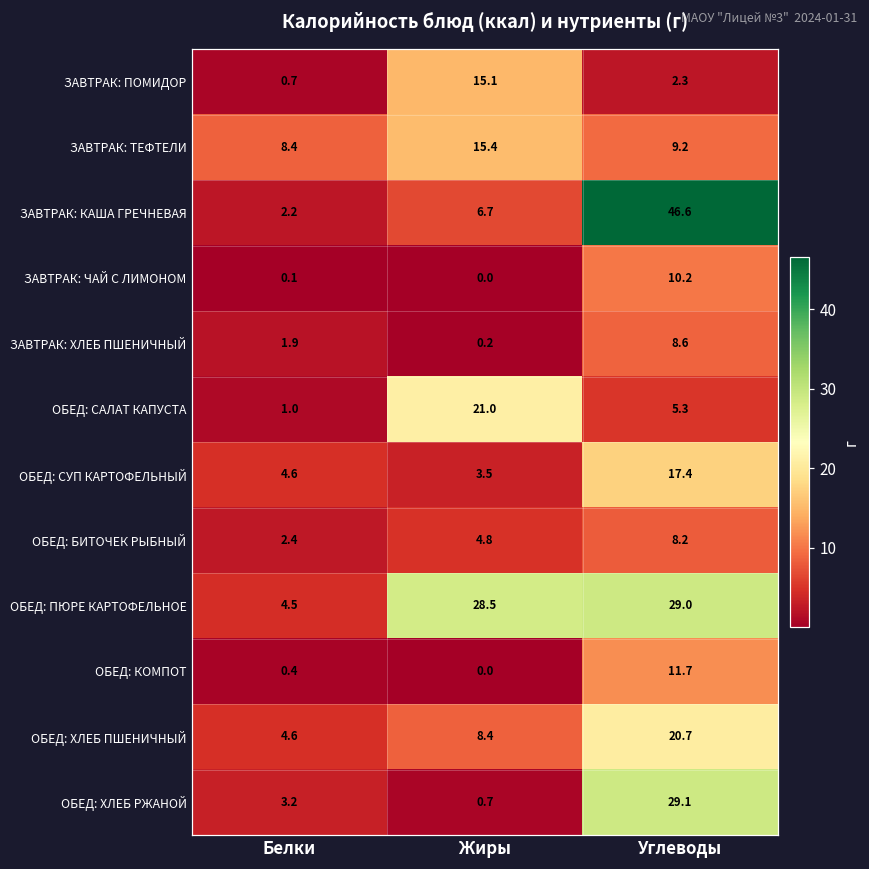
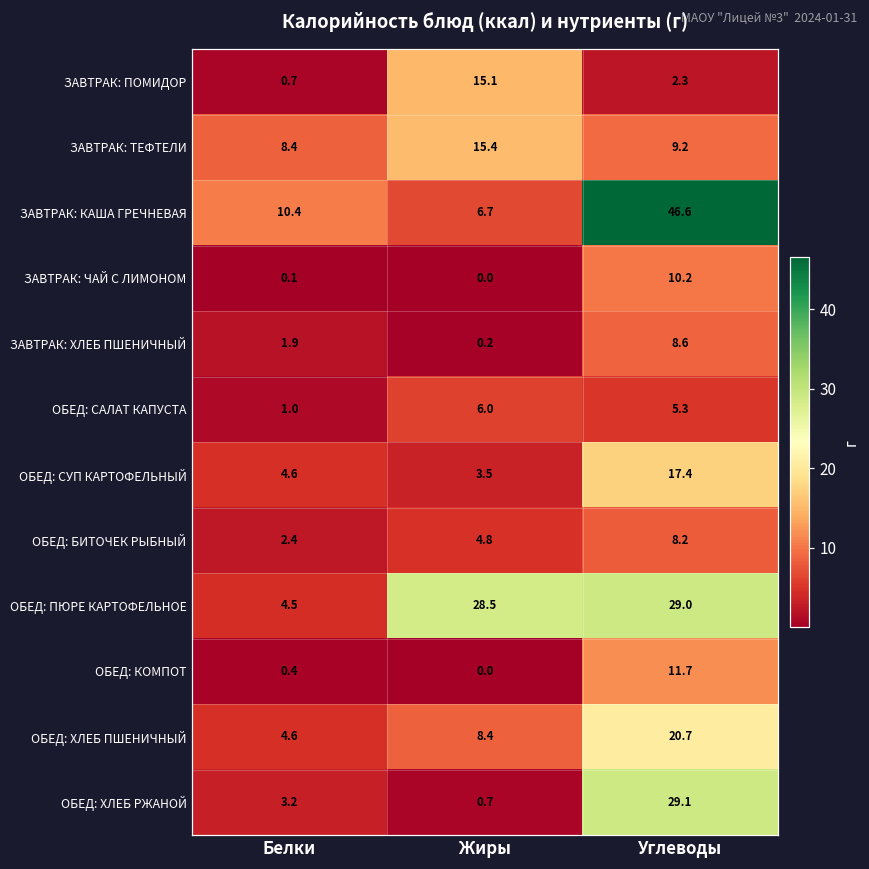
  {
    "ЗАВТРАК: ПОМИДОР": {
      "Белки": 0.7,
      "Жиры": 15.1,
      "Углеводы": 2.3
    },
    "ЗАВТРАК: ТЕФТЕЛИ": {
      "Белки": 8.4,
      "Жиры": 15.4,
      "Углеводы": 9.2
    },
    "ЗАВТРАК: КАША ГРЕЧНЕВАЯ": {
-     "Белки": 2.2,
+     "Белки": 10.4,
      "Жиры": 6.7,
      "Углеводы": 46.6
    },
    "ЗАВТРАК: ЧАЙ С ЛИМОНОМ": {
      "Белки": 0.1,
      "Жиры": 0.0,
      "Углеводы": 10.2
    },
    "ЗАВТРАК: ХЛЕБ ПШЕНИЧНЫЙ": {
      "Белки": 1.9,
      "Жиры": 0.2,
      "Углеводы": 8.6
    },
    "ОБЕД: САЛАТ КАПУСТА": {
      "Белки": 1.0,
-     "Жиры": 21.0,
+     "Жиры": 6.0,
      "Углеводы": 5.3
    },
    "ОБЕД: СУП КАРТОФЕЛЬНЫЙ": {
      "Белки": 4.6,
      "Жиры": 3.5,
      "Углеводы": 17.4
    },
    "ОБЕД: БИТОЧЕК РЫБНЫЙ": {
      "Белки": 2.4,
      "Жиры": 4.8,
      "Углеводы": 8.2
    },
    "ОБЕД: ПЮРЕ КАРТОФЕЛЬНОЕ": {
      "Белки": 4.5,
      "Жиры": 28.5,
      "Углеводы": 29.0
    },
    "ОБЕД: КОМПОТ": {
      "Белки": 0.4,
      "Жиры": 0.0,
      "Углеводы": 11.7
    },
    "ОБЕД: ХЛЕБ ПШЕНИЧНЫЙ": {
      "Белки": 4.6,
      "Жиры": 8.4,
      "Углеводы": 20.7
    },
    "ОБЕД: ХЛЕБ РЖАНОЙ": {
      "Белки": 3.2,
      "Жиры": 0.7,
      "Углеводы": 29.1
    }
  }
